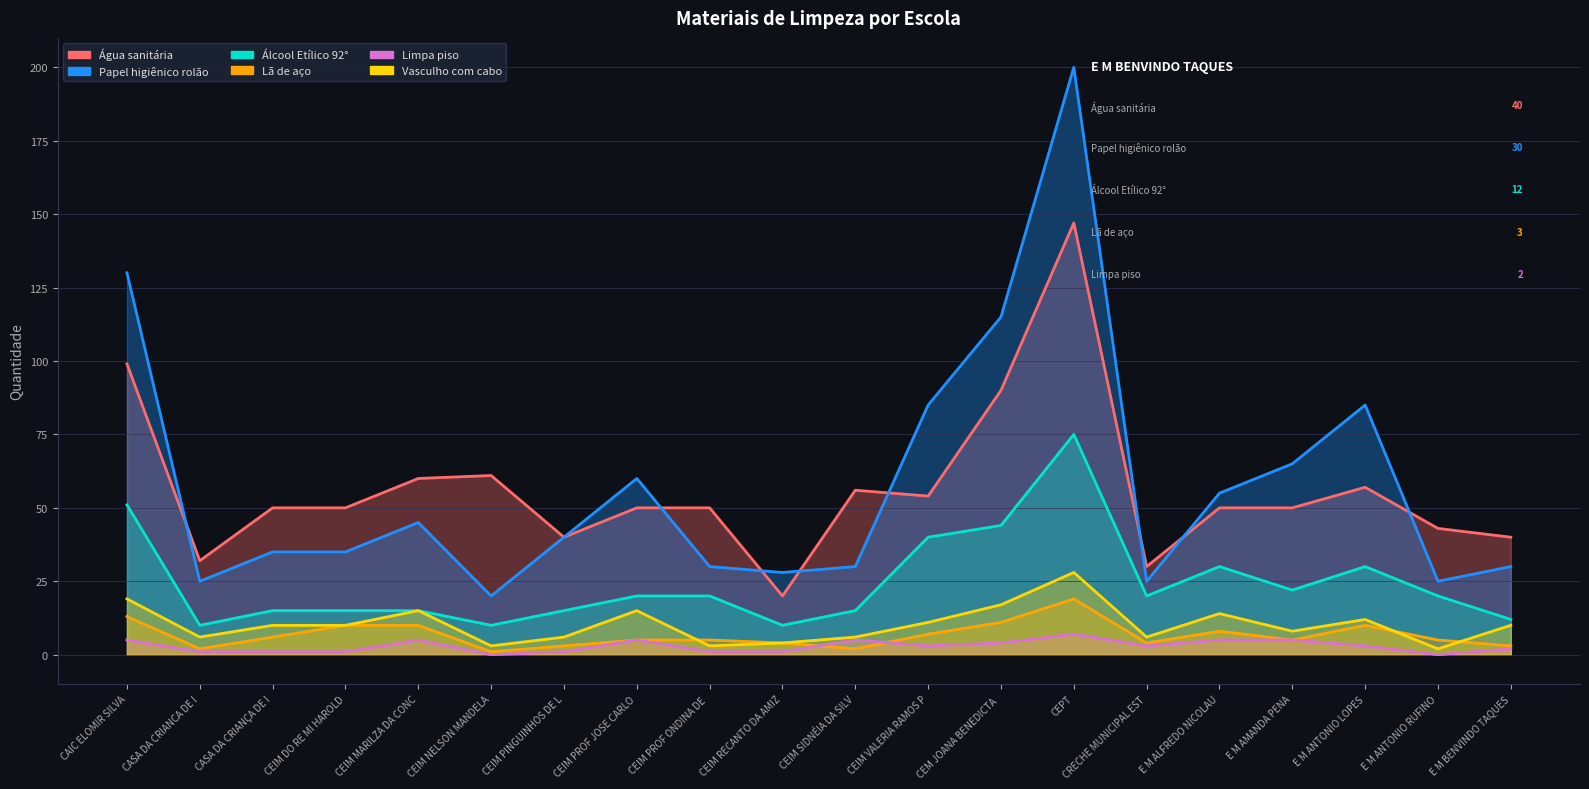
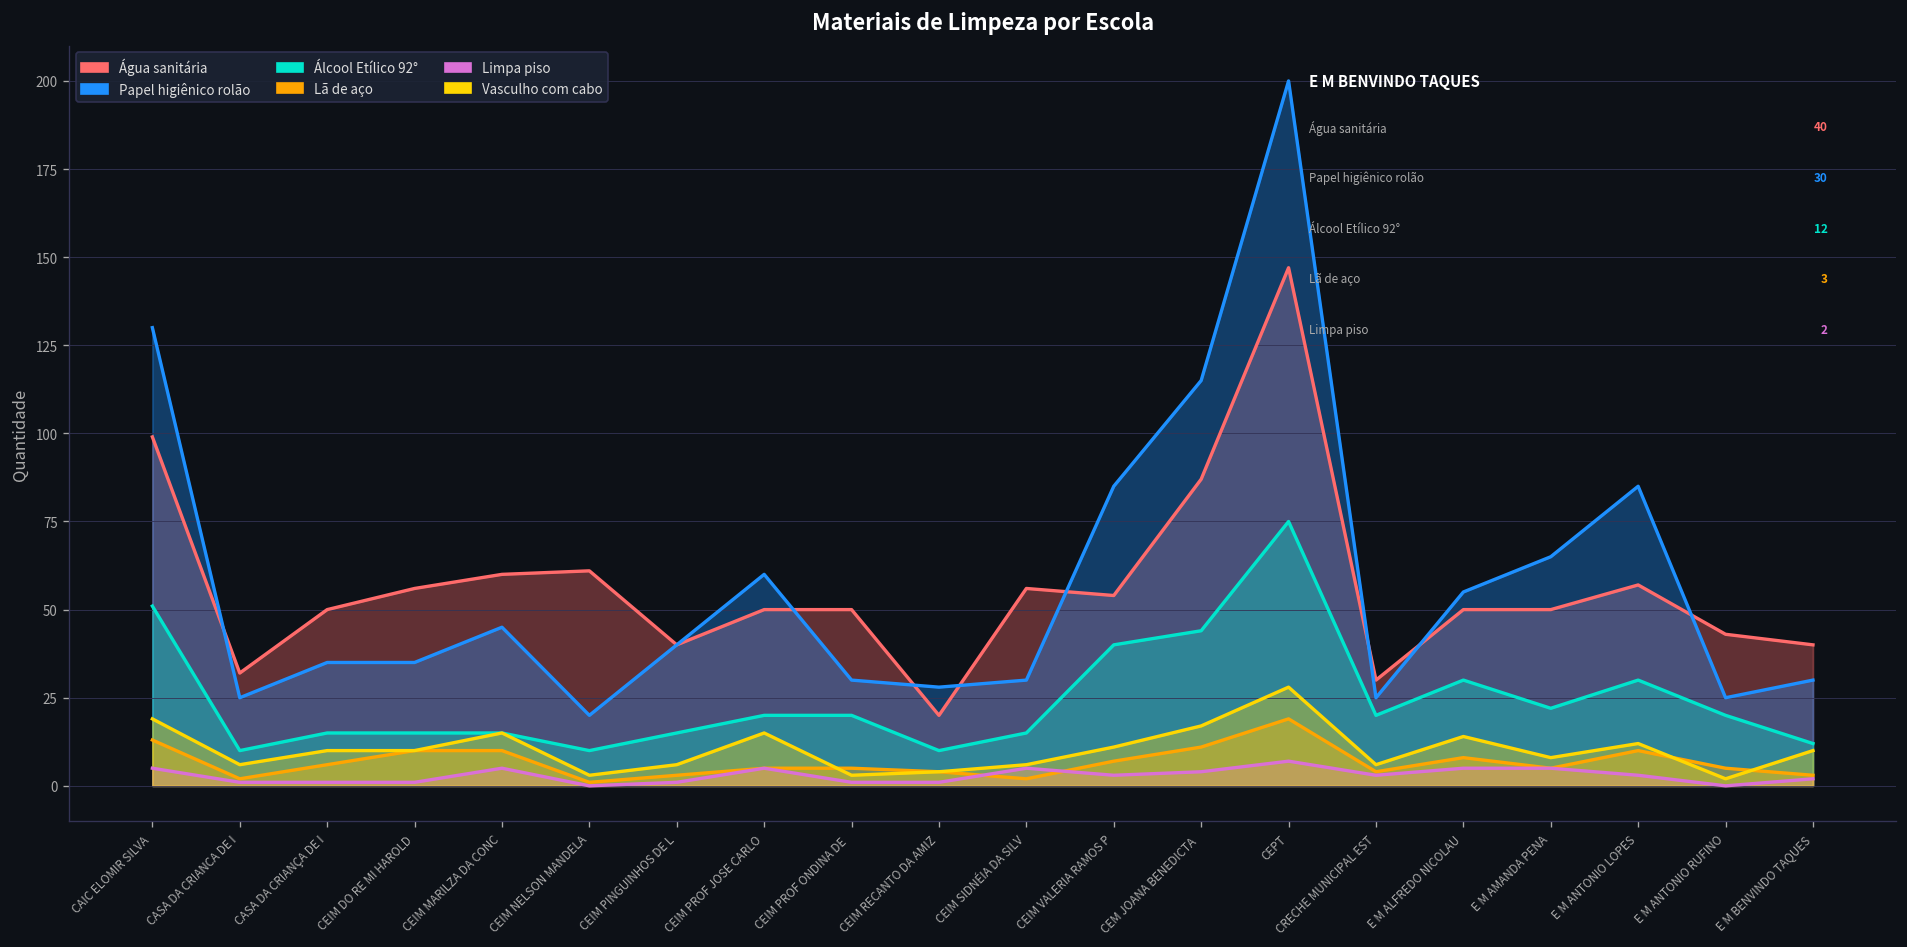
  {
    "Água sanitária": {
      "CAIC ELOMIR SILVA": 99,
      "CASA DA CRIANCA DE I": 32,
      "CASA DA CRIANÇA DE I": 50,
-     "CEIM DO RE MI HAROLD": 50,
+     "CEIM DO RE MI HAROLD": 56,
      "CEIM MARILZA DA CONC": 60,
      "CEIM NELSON MANDELA": 61,
      "CEIM PROF JOSE CARLO": 50,
      "CEIM PROF ONDINA DE": 50,
      "CEIM RECANTO DA AMIZ": 20,
      "CEIM SIDNÉIA DA SILV": 56,
      "CEIM VALERIA RAMOS P": 54,
-     "CEM JOANA BENEDICTA": 90,
+     "CEM JOANA BENEDICTA": 87,
      "CEPT": 147,
      "CRECHE MUNICIPAL EST": 30,
      "E M ALFREDO NICOLAU": 50,
      "E M AMANDA PENA": 50,
      "E M ANTONIO LOPES": 57,
      "E M ANTONIO RUFINO": 43,
      "E M BENVINDO TAQUES": 40
    },
    "Limpa piso": {
      "CAIC ELOMIR SILVA": 5,
      "CASA DA CRIANCA DE I": 1,
      "CASA DA CRIANÇA DE I": 1,
      "CEIM DO RE MI HAROLD": 1,
      "CEIM MARILZA DA CONC": 5,
      "CEIM NELSON MANDELA": 0,
      "CEIM PINGUINHOS DE L": 1,
      "CEIM PROF ONDINA DE": 1,
      "CEIM RECANTO DA AMIZ": 1,
      "CEIM SIDNÉIA DA SILV": 5,
      "CEIM VALERIA RAMOS P": 3,
      "CEM JOANA BENEDICTA": 4,
      "CEPT": 7,
      "CRECHE MUNICIPAL EST": 3,
      "E M ALFREDO NICOLAU": 5,
      "E M ANTONIO LOPES": 3,
      "E M ANTONIO RUFINO": 0,
      "E M BENVINDO TAQUES": 2
    }
  }
